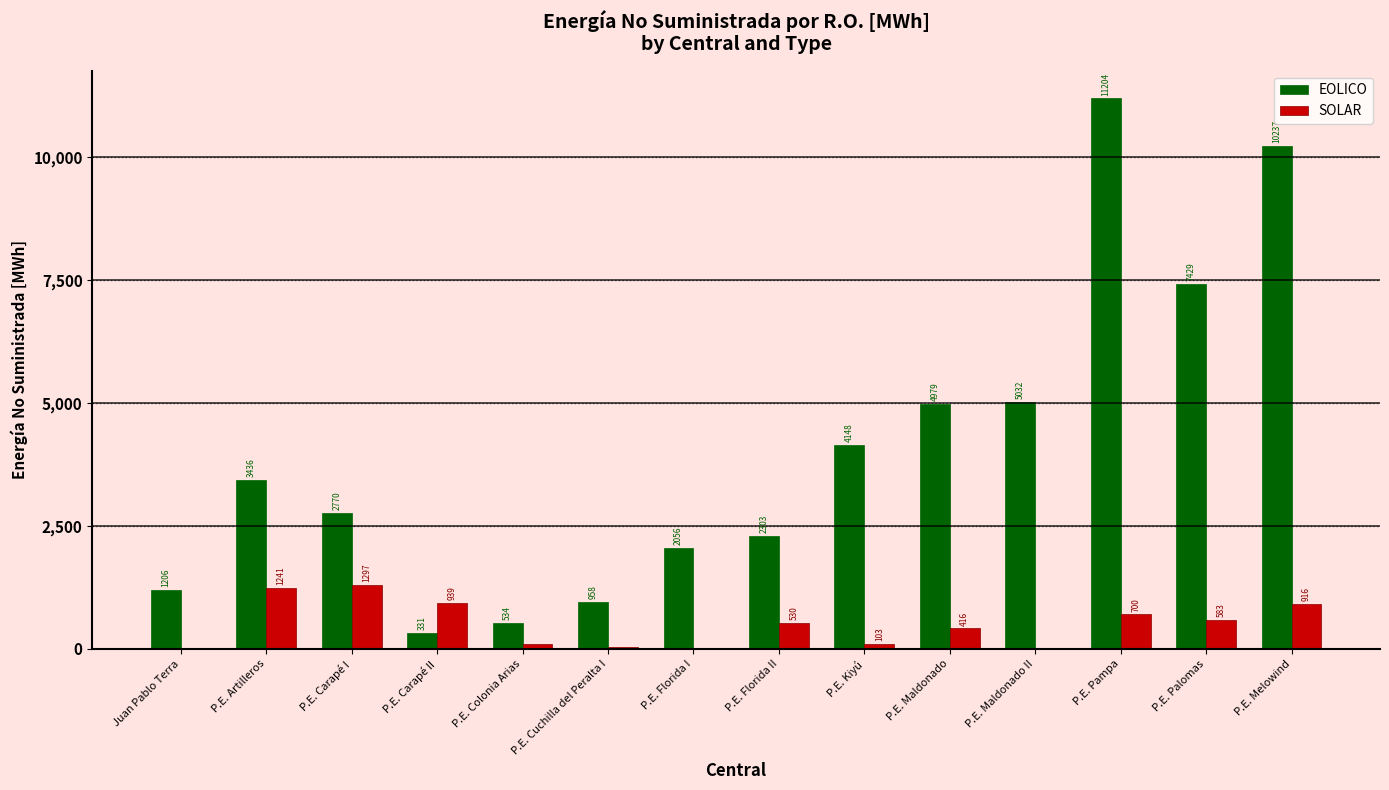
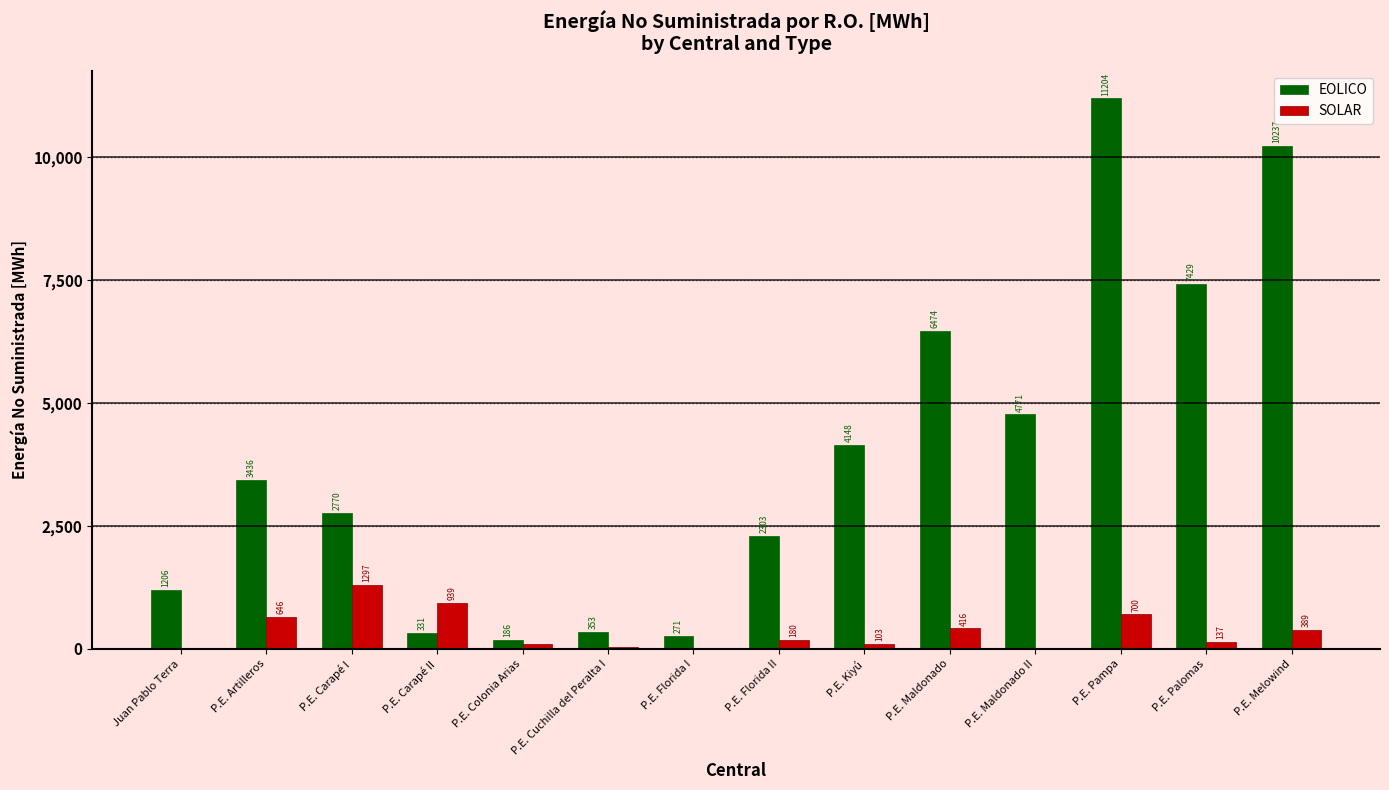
  {
    "EOLICO": {
      "Juan Pablo Terra": 1206,
      "P.E. Artilleros": 3436,
      "P.E. Carapé I": 2770,
      "P.E. Carapé II": 331,
-     "P.E. Colonia Arias": 534,
-     "P.E. Cuchilla del Peralta I": 958,
-     "P.E. Florida I": 2056,
+     "P.E. Colonia Arias": 186,
+     "P.E. Cuchilla del Peralta I": 353,
+     "P.E. Florida I": 271,
      "P.E. Florida II": 2303,
      "P.E. Kiyú": 4148,
-     "P.E. Maldonado": 4979,
-     "P.E. Maldonado II": 5032,
+     "P.E. Maldonado": 6474,
+     "P.E. Maldonado II": 4771,
      "P.E. Pampa": 11204,
      "P.E. Palomas": 7429
    },
    "SOLAR": {
-     "P.E. Artilleros": 1241,
+     "P.E. Artilleros": 646,
      "P.E. Carapé I": 1297,
      "P.E. Carapé II": 939,
-     "P.E. Florida II": 530,
+     "P.E. Florida II": 180,
      "P.E. Kiyú": 103,
      "P.E. Maldonado": 416,
      "P.E. Pampa": 700,
-     "P.E. Palomas": 583,
-     "P.E. Melowind": 916
+     "P.E. Palomas": 137,
+     "P.E. Melowind": 389
    }
  }
